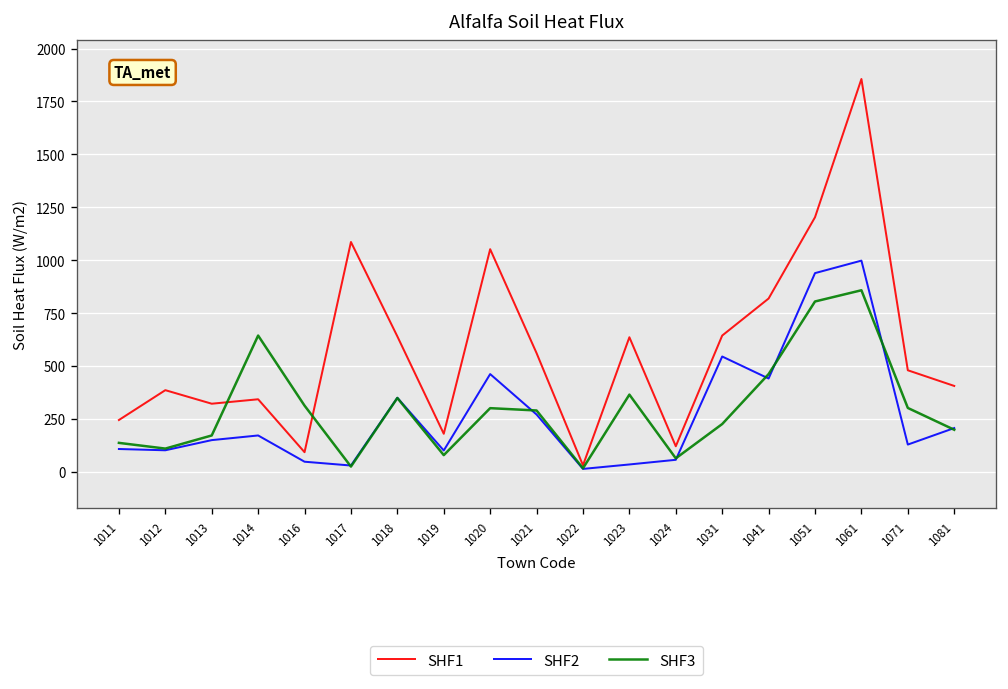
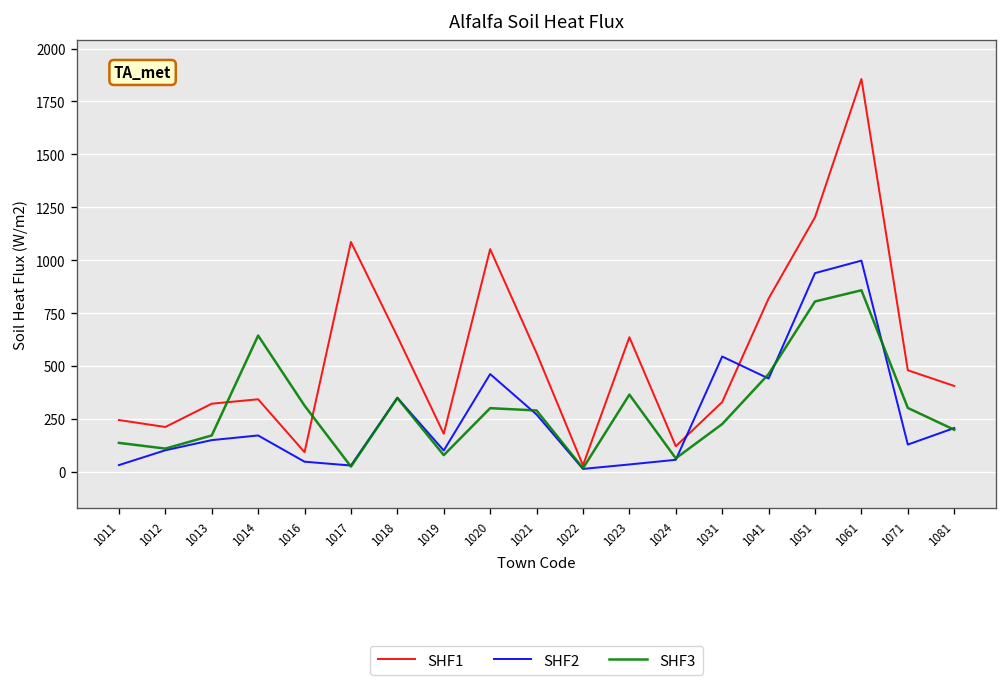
  {
    "SHF1": {
      "1011": 250,
-     "1012": 390,
+     "1012": 210,
      "1013": 320,
      "1014": 340,
      "1016": 90,
      "1017": 1090,
      "1018": 640,
      "1019": 180,
      "1020": 1050,
      "1021": 560,
      "1023": 640,
      "1024": 120,
-     "1031": 640,
+     "1031": 330,
      "1041": 820,
      "1051": 1200,
      "1061": 1860,
      "1071": 480,
      "1081": 410
    },
    "SHF2": {
-     "1011": 110,
+     "1011": 30,
      "1013": 150,
      "1014": 170,
      "1016": 50,
      "1019": 100,
      "1020": 460,
      "1021": 270,
      "1023": 40,
      "1031": 550,
      "1041": 440,
      "1051": 940,
      "1061": 1000,
      "1071": 130
    },
    "SHF3": {
      "1011": 140,
      "1013": 170,
      "1014": 640,
      "1016": 310,
      "1019": 80,
      "1020": 300,
      "1021": 290,
      "1023": 370,
      "1031": 230,
      "1041": 460,
      "1051": 810,
      "1061": 860,
      "1071": 300
    }
  }
